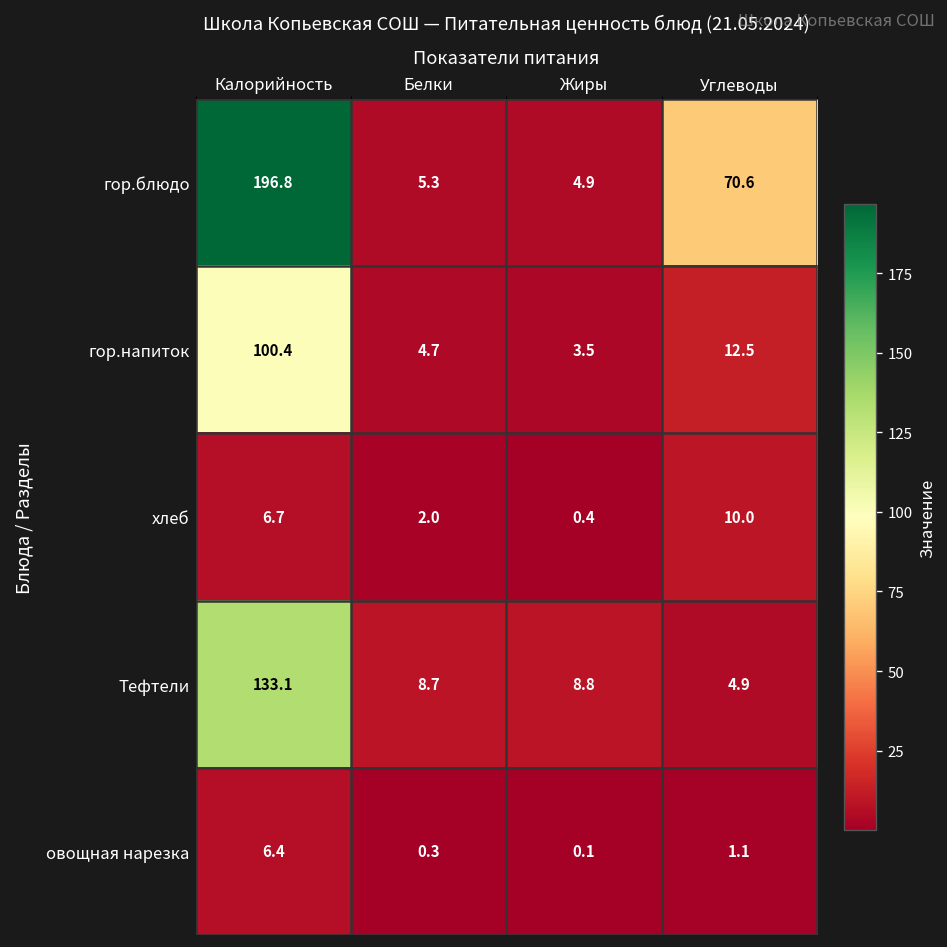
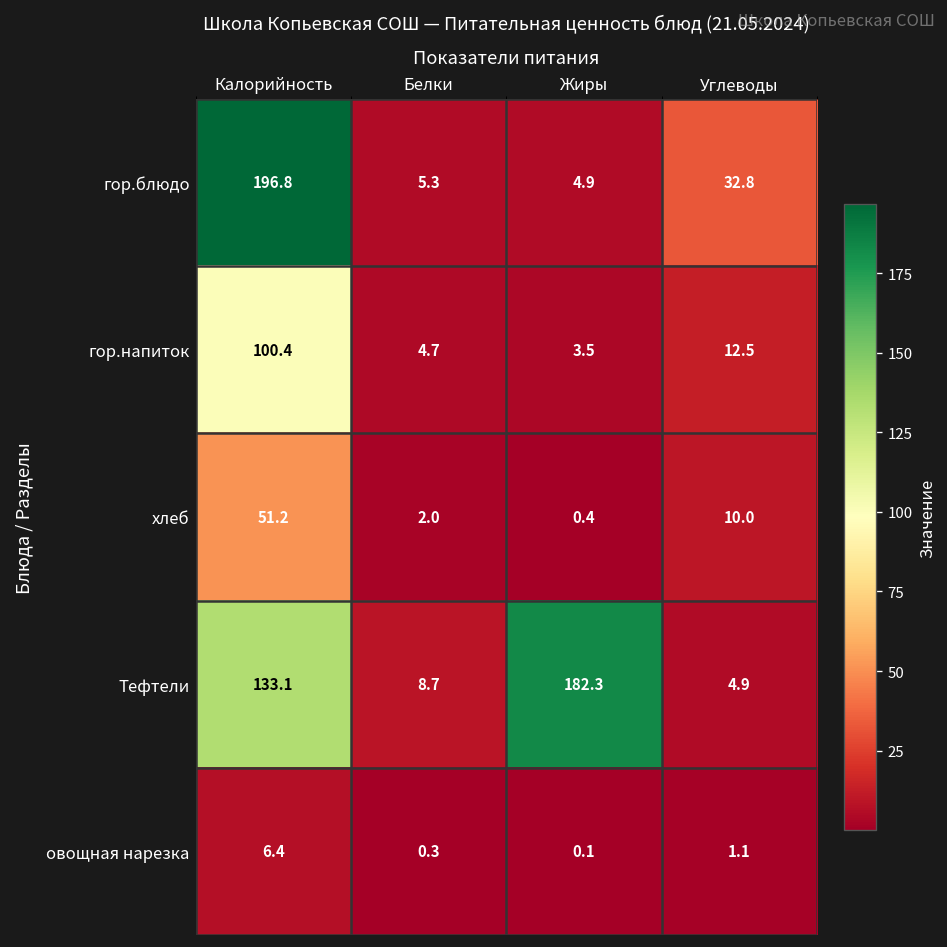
  {
    "гор.блюдо": {
      "Калорийность": 196.8,
      "Белки": 5.3,
      "Жиры": 4.9,
-     "Углеводы": 70.6
+     "Углеводы": 32.8
    },
    "гор.напиток": {
      "Калорийность": 100.4,
      "Белки": 4.7,
      "Жиры": 3.5,
      "Углеводы": 12.5
    },
    "хлеб": {
-     "Калорийность": 6.7,
+     "Калорийность": 51.2,
      "Белки": 2.0,
      "Жиры": 0.4,
      "Углеводы": 10.0
    },
    "Тефтели": {
      "Калорийность": 133.1,
      "Белки": 8.7,
-     "Жиры": 8.8,
+     "Жиры": 182.3,
      "Углеводы": 4.9
    },
    "овощная нарезка": {
      "Калорийность": 6.4,
      "Белки": 0.3,
      "Жиры": 0.1,
      "Углеводы": 1.1
    }
  }
